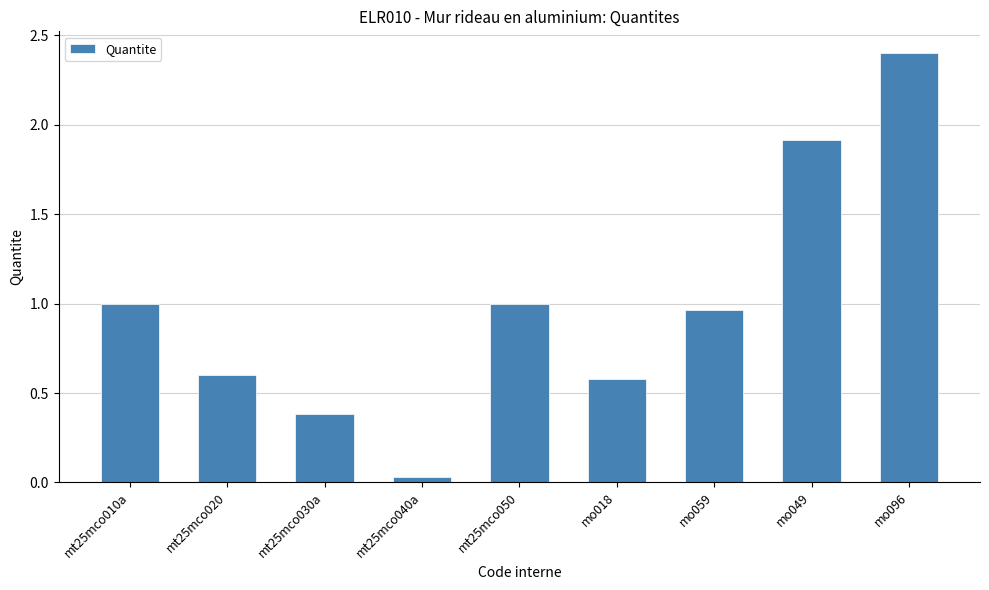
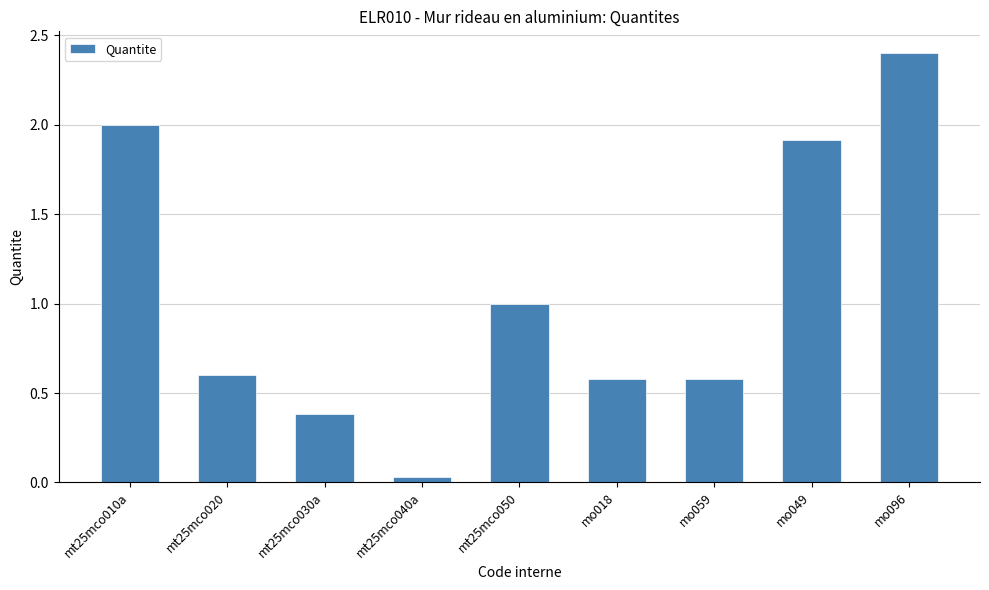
  {
-   "mt25mco010a": 1,
+   "mt25mco010a": 2,
    "mt25mco020": 0.60,
    "mt25mco030a": 0.38,
    "mt25mco040a": 0.03,
    "mt25mco050": 1.00,
    "mo018": 0.58,
-   "mo059": 0.97,
+   "mo059": 0.58,
    "mo049": 1.92,
    "mo096": 2.40
  }
